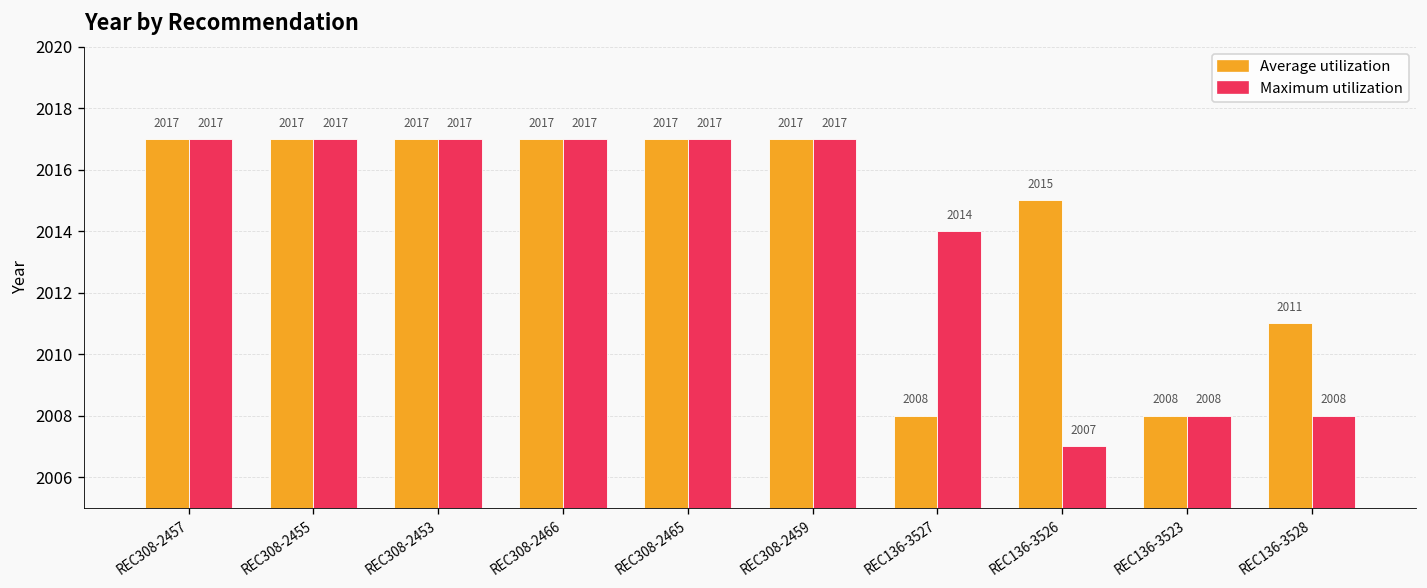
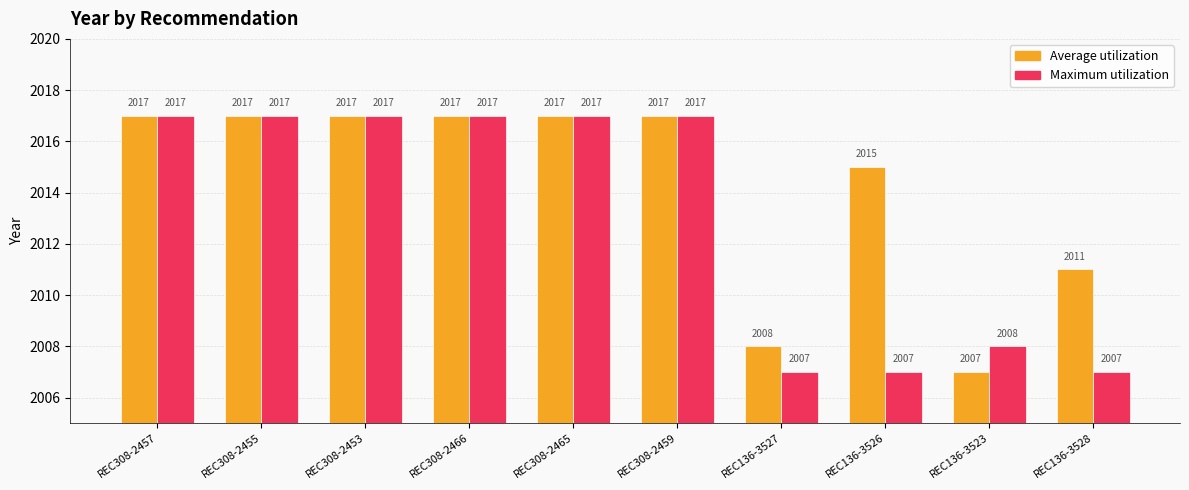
  {
    "Average utilization": {
      "REC308-2457": 2017,
      "REC308-2455": 2017,
      "REC308-2453": 2017,
      "REC308-2466": 2017,
      "REC308-2465": 2017,
      "REC308-2459": 2017,
      "REC136-3527": 2008,
      "REC136-3526": 2015,
-     "REC136-3523": 2008,
+     "REC136-3523": 2007,
      "REC136-3528": 2011
    },
    "Maximum utilization": {
      "REC308-2457": 2017,
      "REC308-2455": 2017,
      "REC308-2453": 2017,
      "REC308-2466": 2017,
      "REC308-2465": 2017,
      "REC308-2459": 2017,
-     "REC136-3527": 2014,
+     "REC136-3527": 2007,
      "REC136-3526": 2007,
      "REC136-3523": 2008,
-     "REC136-3528": 2008
+     "REC136-3528": 2007
    }
  }
